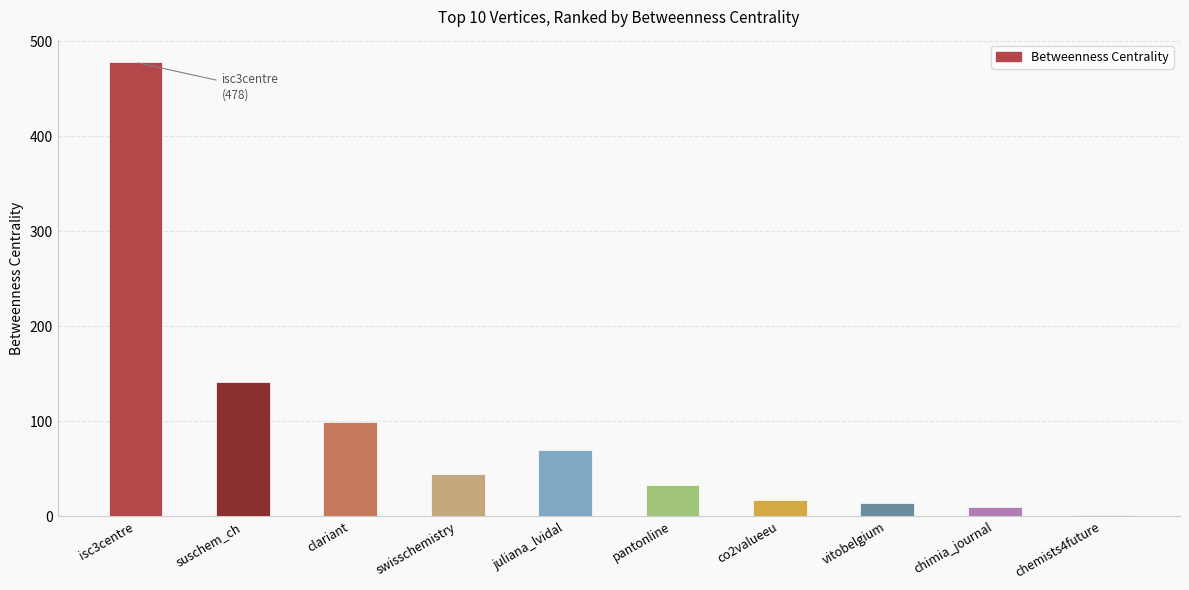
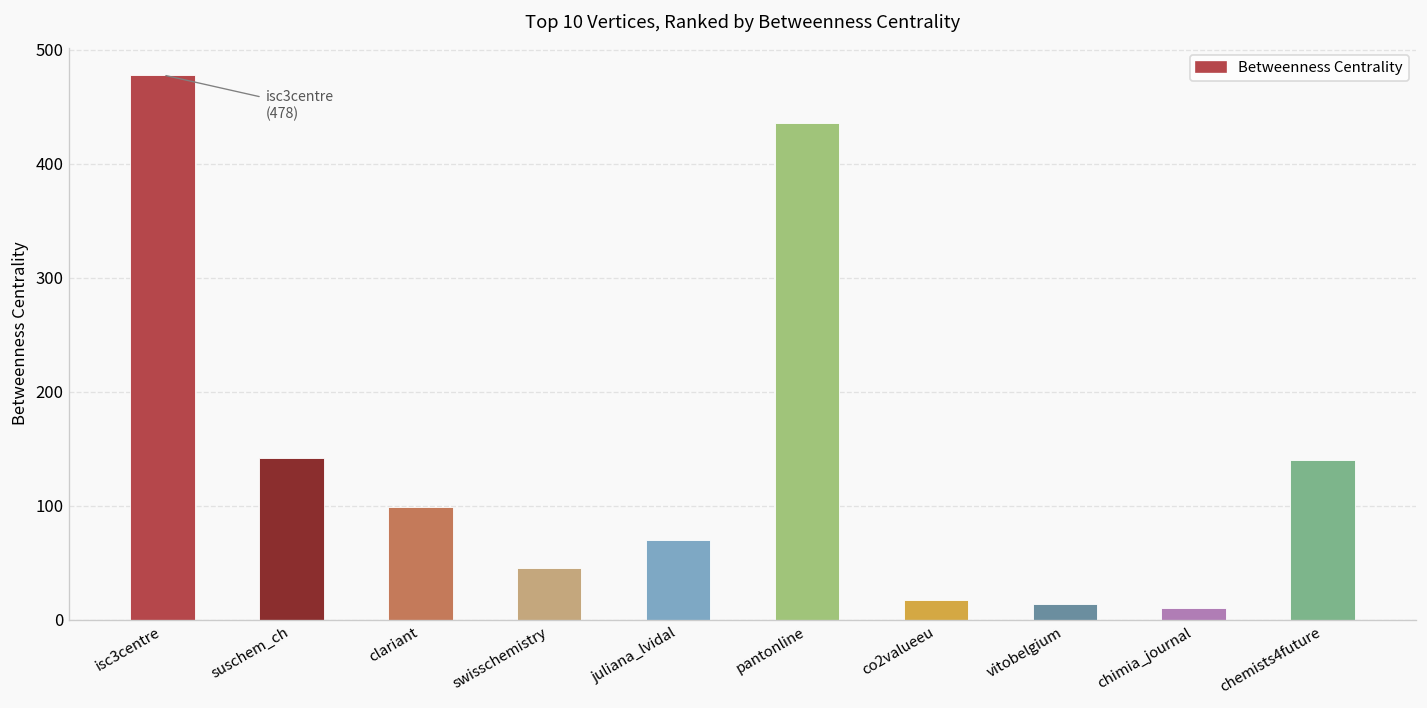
  {
    "suschem_ch": 140,
    "clariant": 100,
    "swisschemistry": 50,
    "juliana_lvidal": 70,
-   "pantonline": 30,
+   "pantonline": 440,
    "co2valueeu": 20,
    "vitobelgium": 10,
    "chimia_journal": 10,
-   "chemists4future": 0
+   "chemists4future": 140
  }
